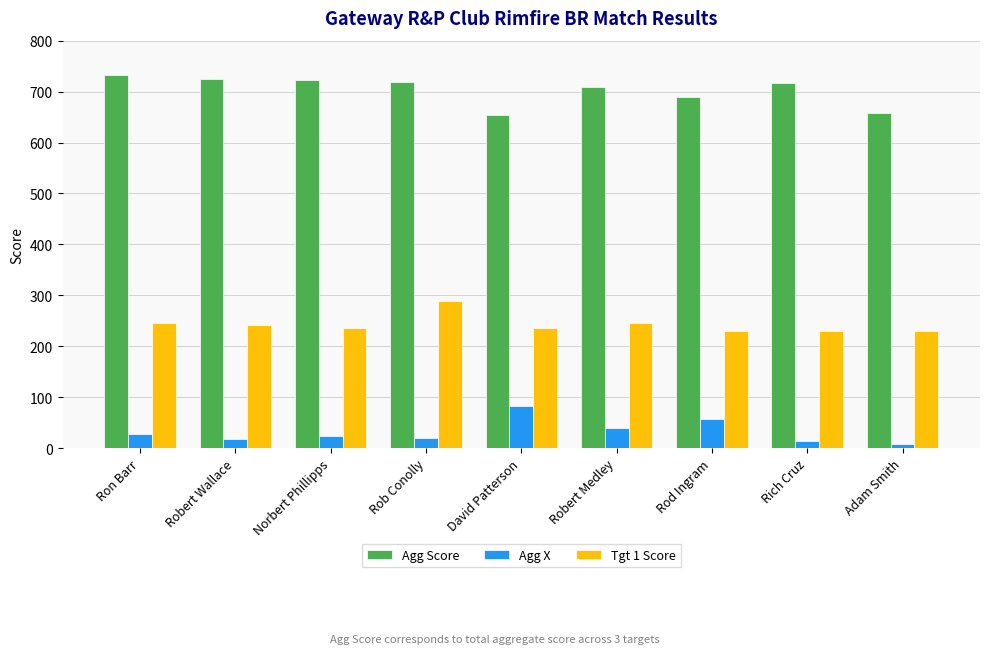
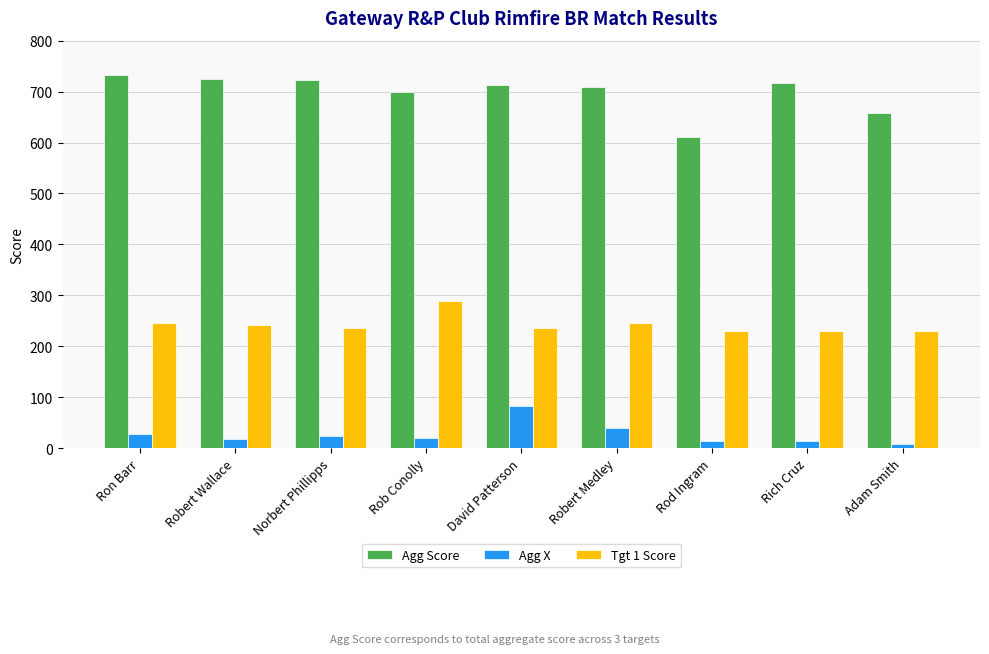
  {
    "Agg Score": {
      "Ron Barr": 730,
      "Robert Wallace": 730,
      "Norbert Phillipps": 720,
-     "Rob Conolly": 720,
-     "David Patterson": 660,
+     "Rob Conolly": 700,
+     "David Patterson": 710,
      "Robert Medley": 710,
-     "Rod Ingram": 690,
+     "Rod Ingram": 610,
      "Rich Cruz": 720,
      "Adam Smith": 660
    },
    "Agg X": {
      "Ron Barr": 30,
      "Robert Wallace": 20,
      "Norbert Phillipps": 20,
      "Rob Conolly": 20,
      "David Patterson": 80,
      "Robert Medley": 40,
-     "Rod Ingram": 60,
+     "Rod Ingram": 10,
      "Rich Cruz": 10,
      "Adam Smith": 10
    },
    "Tgt 1 Score": {
      "Ron Barr": 250,
      "Robert Wallace": 240,
      "Norbert Phillipps": 240,
      "Rob Conolly": 290,
      "David Patterson": 240,
      "Robert Medley": 250,
      "Rod Ingram": 230,
      "Rich Cruz": 230,
      "Adam Smith": 230
    }
  }
